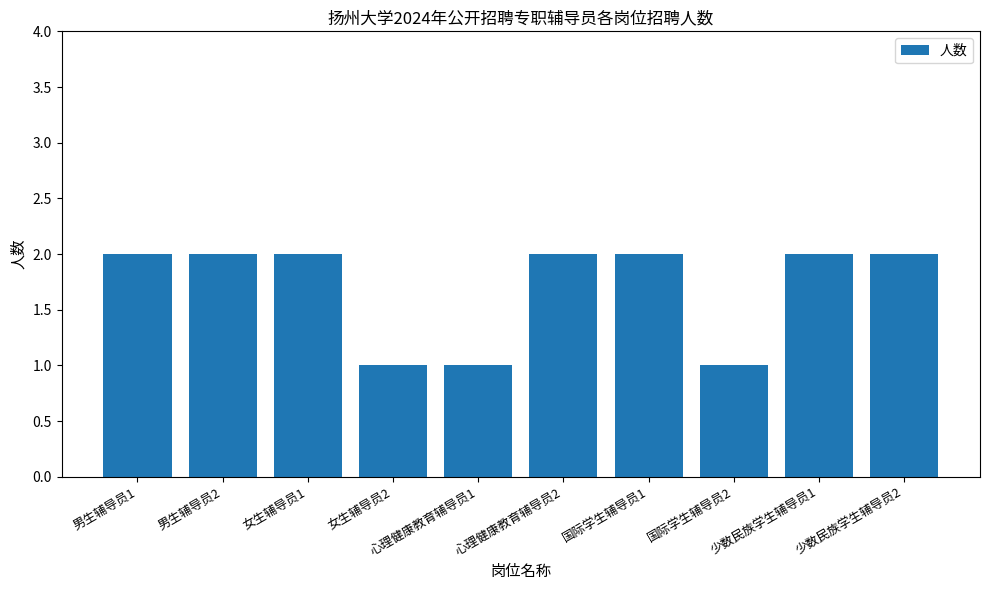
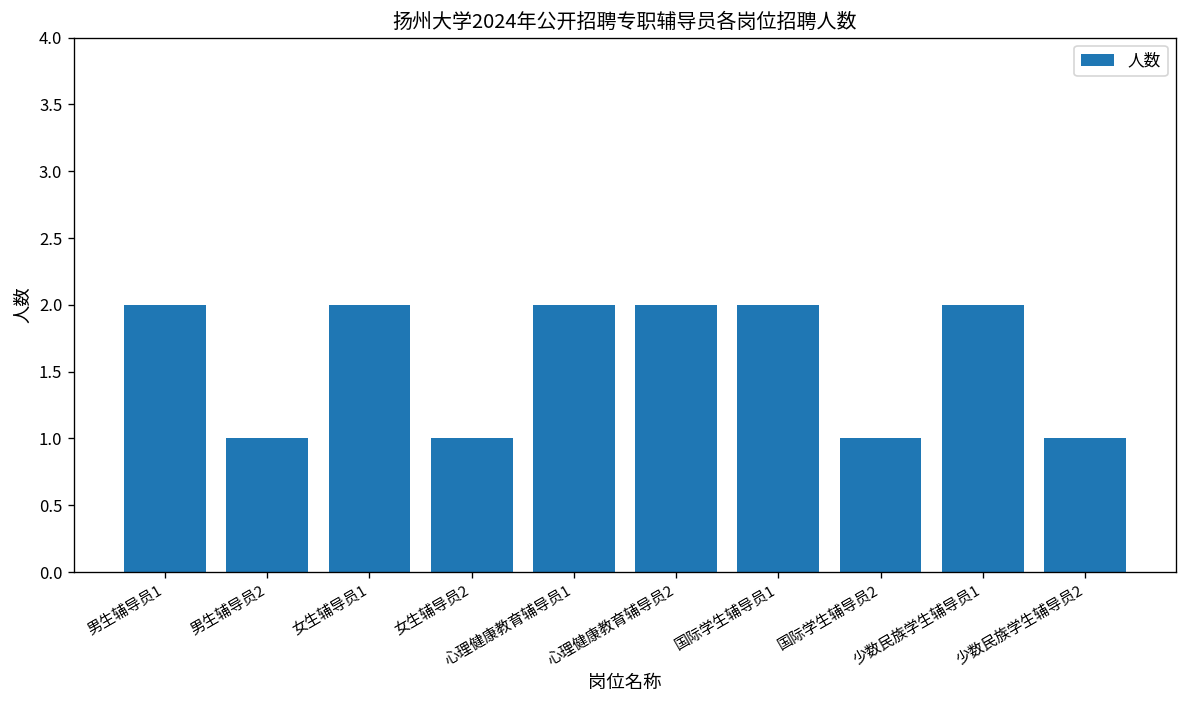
  {
    "男生辅导员1": 2,
-   "男生辅导员2": 2,
+   "男生辅导员2": 1,
    "女生辅导员1": 2,
    "女生辅导员2": 1,
-   "心理健康教育辅导员1": 1,
+   "心理健康教育辅导员1": 2,
    "心理健康教育辅导员2": 2,
    "国际学生辅导员1": 2,
    "国际学生辅导员2": 1,
    "少数民族学生辅导员1": 2,
-   "少数民族学生辅导员2": 2
+   "少数民族学生辅导员2": 1
  }
